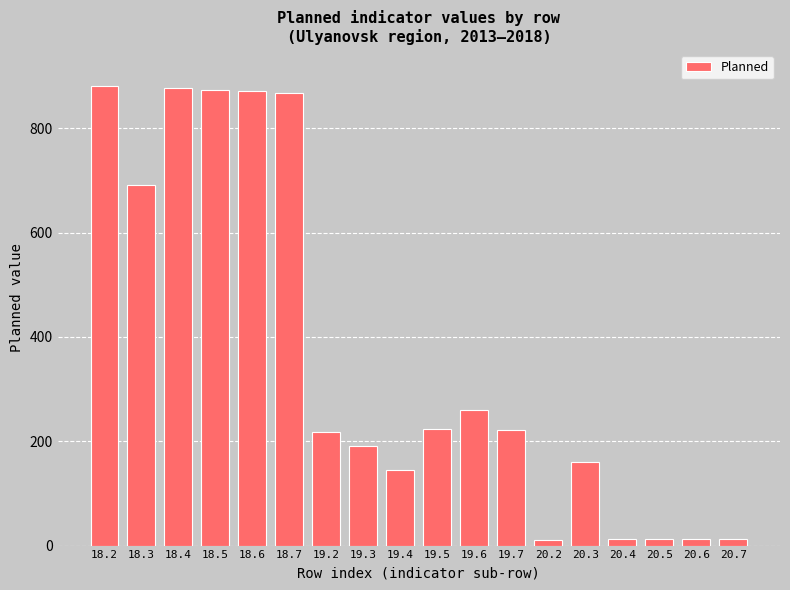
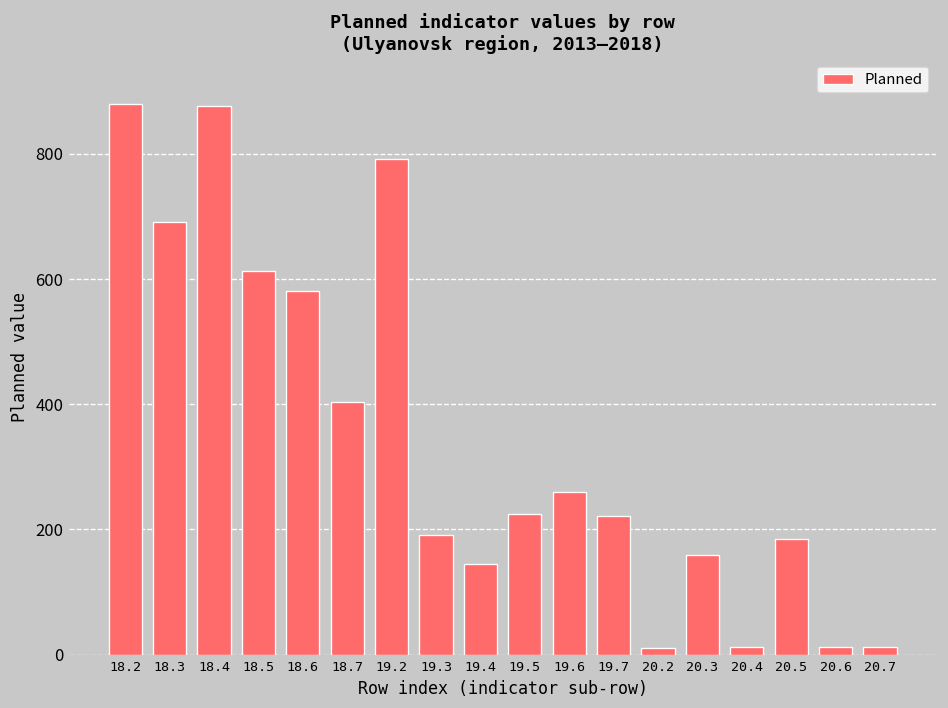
  {
    "18.2": 880,
    "18.3": 690,
    "18.4": 880,
-   "18.5": 870,
-   "18.6": 870,
-   "18.7": 870,
-   "19.2": 220,
+   "18.5": 610,
+   "18.6": 580,
+   "18.7": 400,
+   "19.2": 790,
    "19.3": 190,
    "19.4": 150,
    "19.5": 220,
    "19.6": 260,
    "19.7": 220,
    "20.2": 10,
    "20.3": 160,
    "20.4": 10,
-   "20.5": 10,
+   "20.5": 180,
    "20.6": 10,
    "20.7": 10
  }
